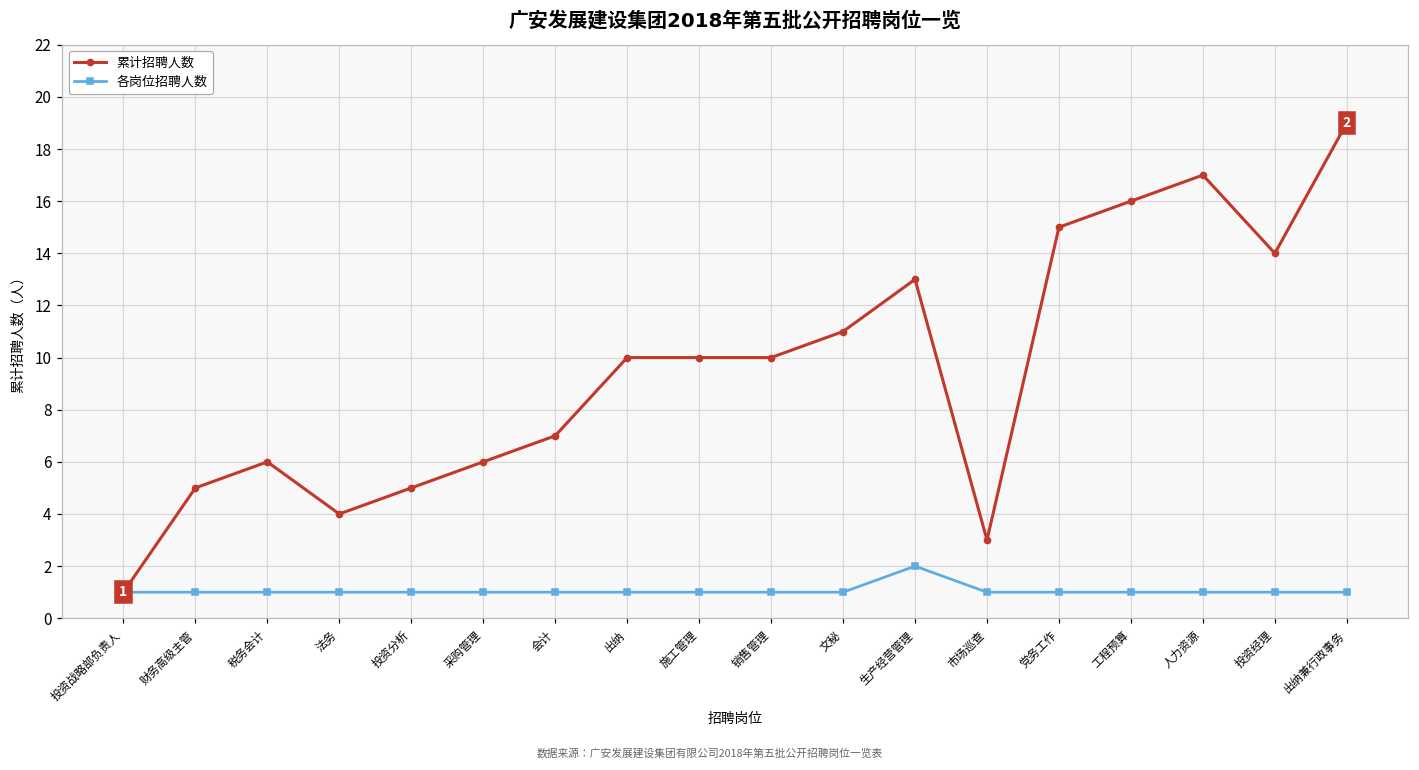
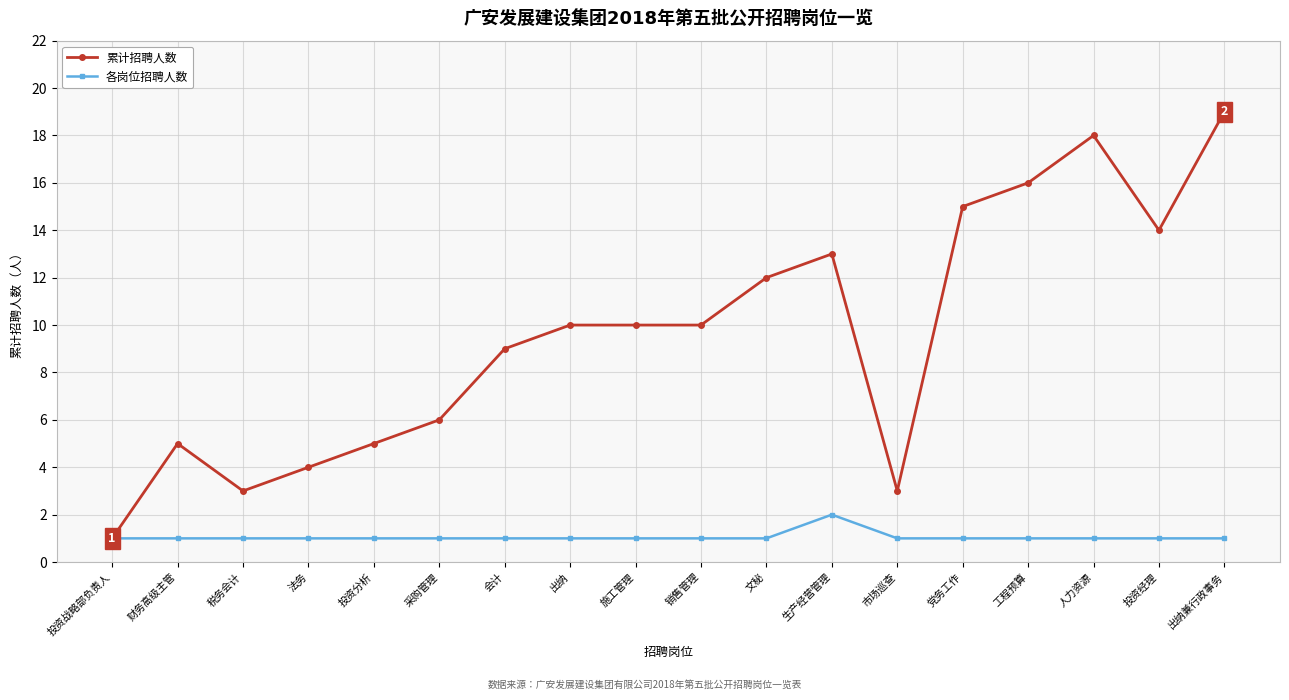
  {
    "累计招聘人数": {
      "财务高级主管": 5,
-     "税务会计": 6,
+     "税务会计": 3,
      "法务": 4,
      "投资分析": 5,
      "采购管理": 6,
-     "会计": 7,
+     "会计": 9,
      "出纳": 10,
      "施工管理": 10,
      "销售管理": 10,
-     "文秘": 11,
+     "文秘": 12,
      "生产经营管理": 13,
      "市场巡查": 3,
      "党务工作": 15,
      "工程预算": 16,
-     "人力资源": 17,
+     "人力资源": 18,
      "投资经理": 14
    },
    "各岗位招聘人数": {
      "财务高级主管": 1,
      "税务会计": 1,
      "法务": 1,
      "投资分析": 1,
      "采购管理": 1,
      "会计": 1,
      "出纳": 1,
      "施工管理": 1,
      "销售管理": 1,
      "文秘": 1,
      "生产经营管理": 2,
      "市场巡查": 1,
      "党务工作": 1,
      "工程预算": 1,
      "人力资源": 1,
      "投资经理": 1,
      "出纳兼行政事务": 1
    }
  }
